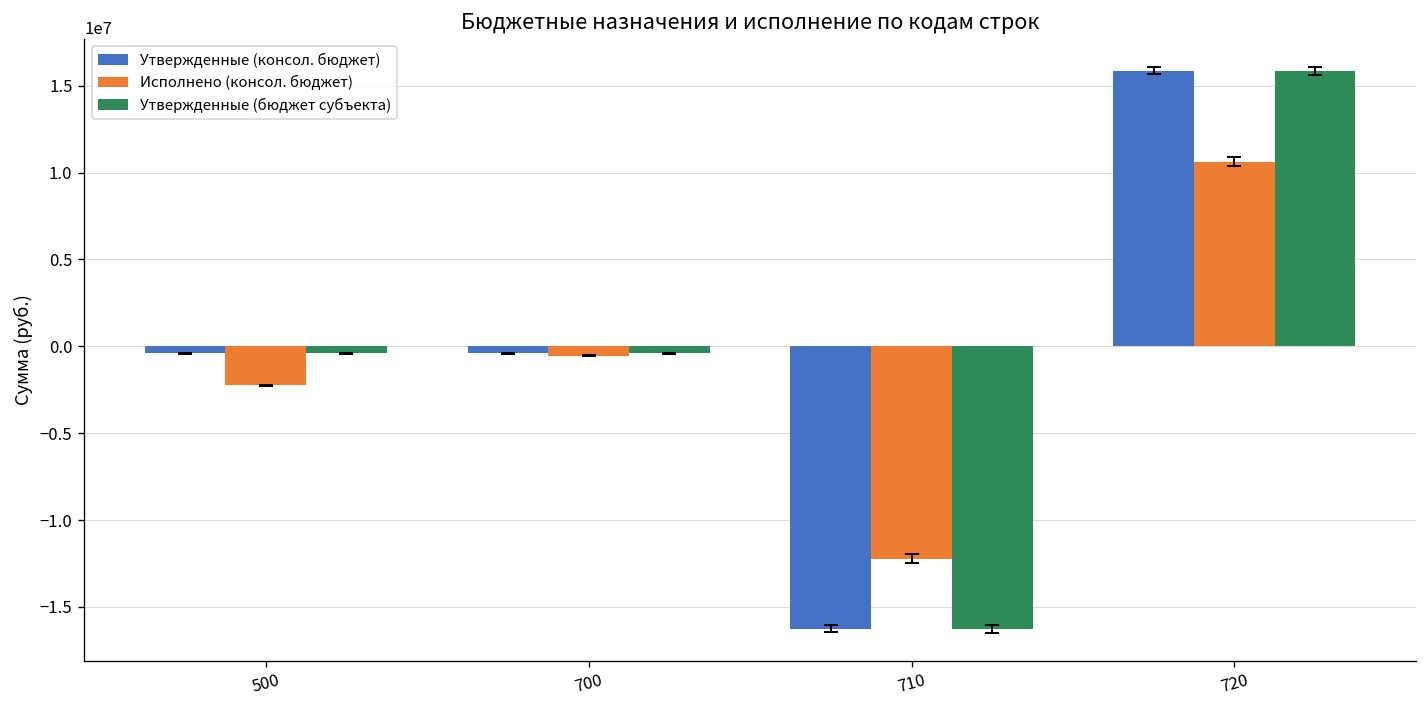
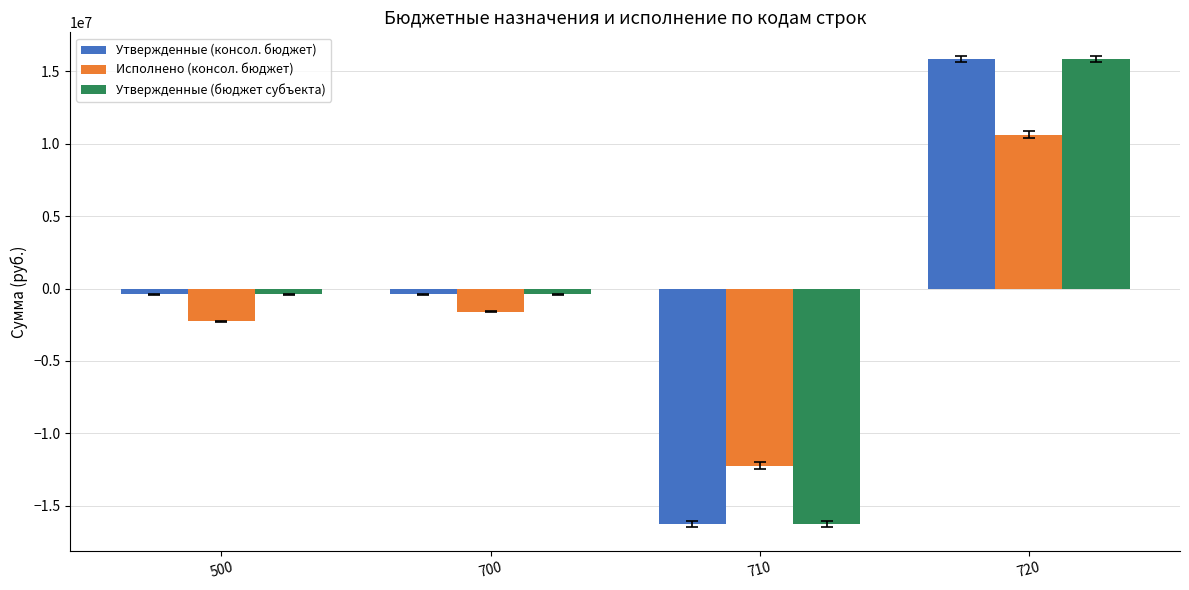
  {
    "Исполнено (консол. бюджет)": {
      "500": -2300000,
-     "700": -600000,
+     "700": -1600000,
      "710": -12200000,
      "720": 10600000
    },
    "Утвержденные (бюджет субъекта)": {
      "500": -400000,
      "700": -400000,
      "710": -16300000,
      "720": 15900000
    }
  }
